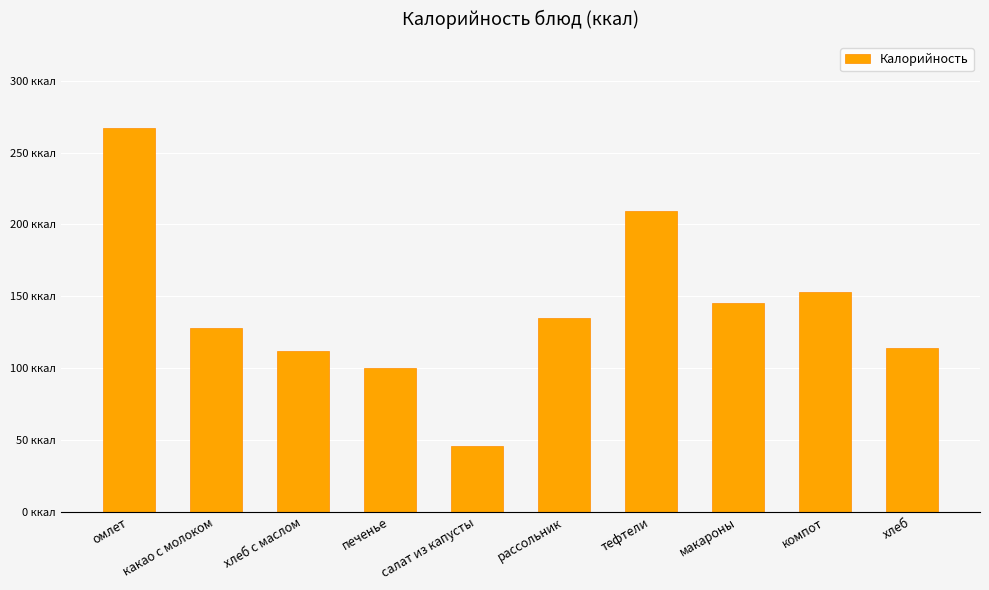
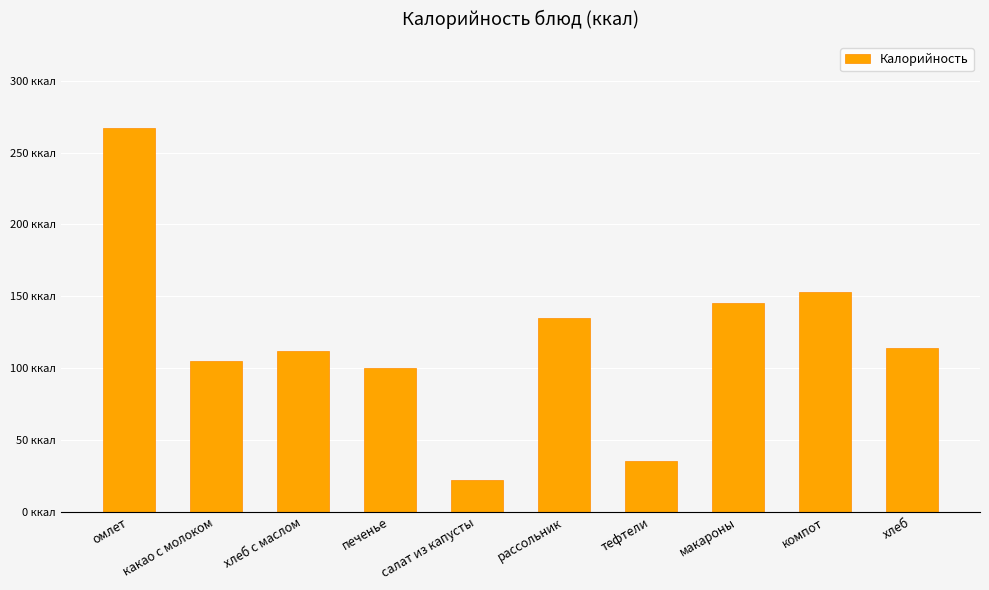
  {
    "омлет": "267 ккал",
-   "какао с молоком": "128 ккал",
+   "какао с молоком": "105 ккал",
    "хлеб с маслом": "112 ккал",
    "печенье": "100 ккал",
-   "салат из капусты": "46 ккал",
+   "салат из капусты": "22 ккал",
    "рассольник": "135 ккал",
-   "тефтели": "209 ккал",
+   "тефтели": "35 ккал",
    "макароны": "145 ккал",
    "компот": "153 ккал",
    "хлеб": "114 ккал"
  }
